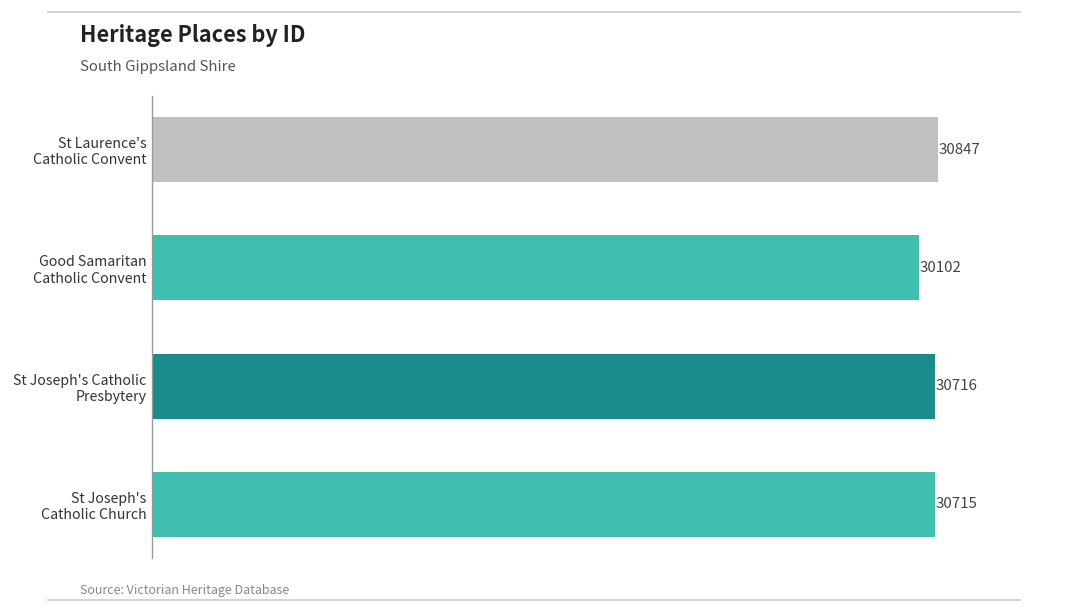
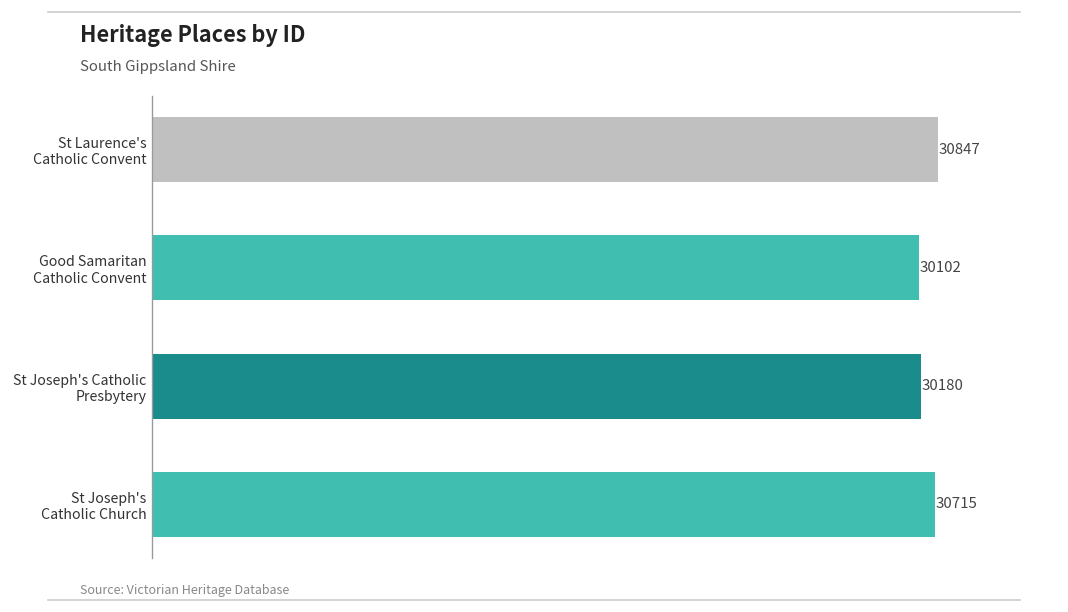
  {
    "St Laurence's Catholic Convent": 30847,
    "Good Samaritan Catholic Convent": 30102,
-   "St Joseph's Catholic Presbytery": 30716,
+   "St Joseph's Catholic Presbytery": 30180,
    "St Joseph's Catholic Church": 30715
  }
